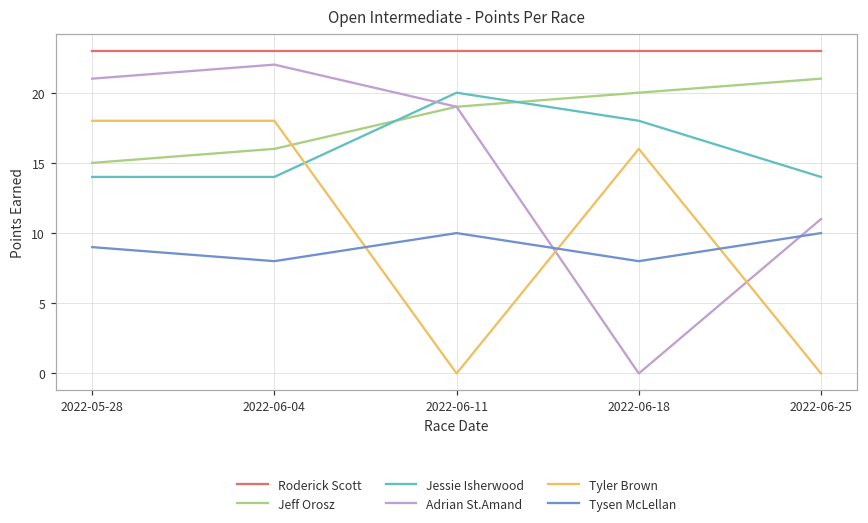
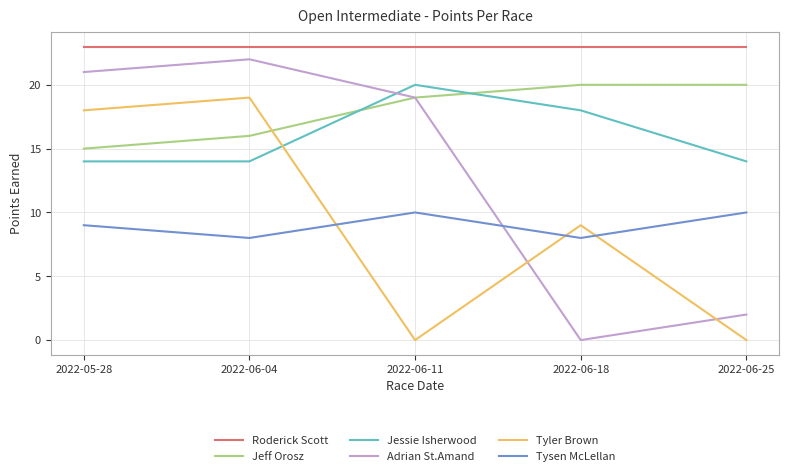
  {
    "Roderick Scott": {
      "2022-05-28": 23,
      "2022-06-04": 23,
      "2022-06-11": 23,
      "2022-06-18": 23,
      "2022-06-25": 23
    },
    "Jeff Orosz": {
      "2022-05-28": 15,
      "2022-06-04": 16,
      "2022-06-18": 20,
-     "2022-06-25": 21
+     "2022-06-25": 20
    },
    "Adrian St.Amand": {
      "2022-05-28": 21,
      "2022-06-04": 22,
      "2022-06-18": 0,
-     "2022-06-25": 11
+     "2022-06-25": 2
    },
    "Tyler Brown": {
      "2022-05-28": 18,
-     "2022-06-04": 18,
+     "2022-06-04": 19,
      "2022-06-11": 0,
-     "2022-06-18": 16,
+     "2022-06-18": 9,
      "2022-06-25": 0
    }
  }
